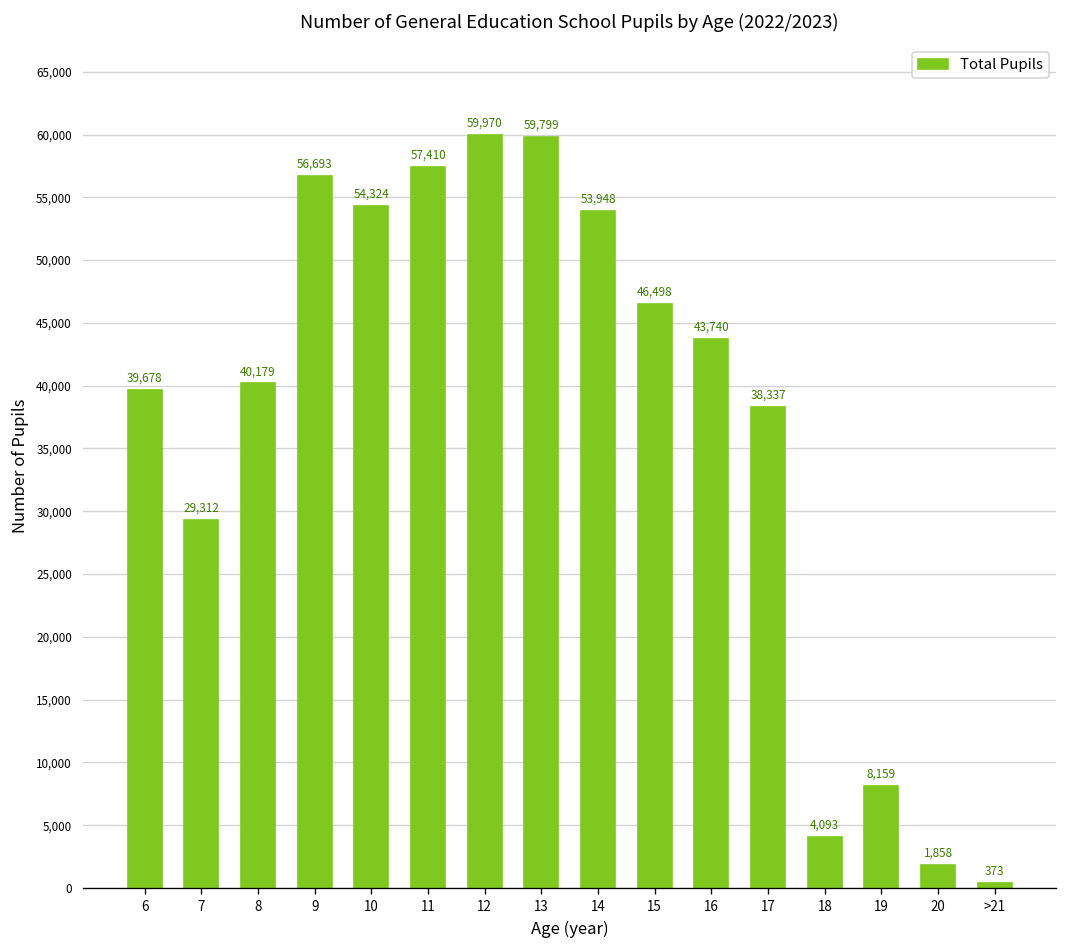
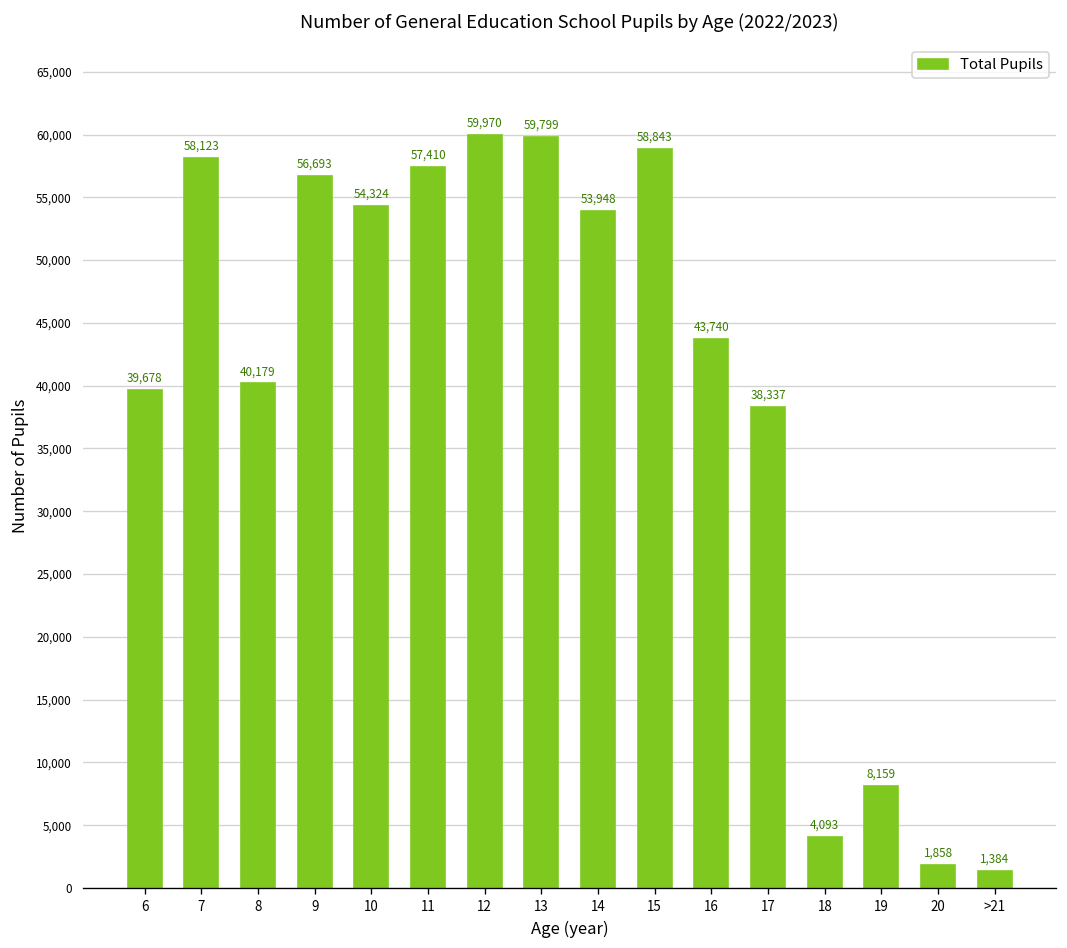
  {
    "6": "39,678",
-   "7": "29,312",
+   "7": "58,123",
    "8": "40,179",
    "9": "56,693",
    "10": "54,324",
    "11": "57,410",
    "12": "59,970",
    "13": "59,799",
    "14": "53,948",
-   "15": "46,498",
+   "15": "58,843",
    "16": "43,740",
    "17": "38,337",
    "18": "4,093",
    "19": "8,159",
    "20": "1,858",
-   ">21": "373"
+   ">21": "1,384"
  }
